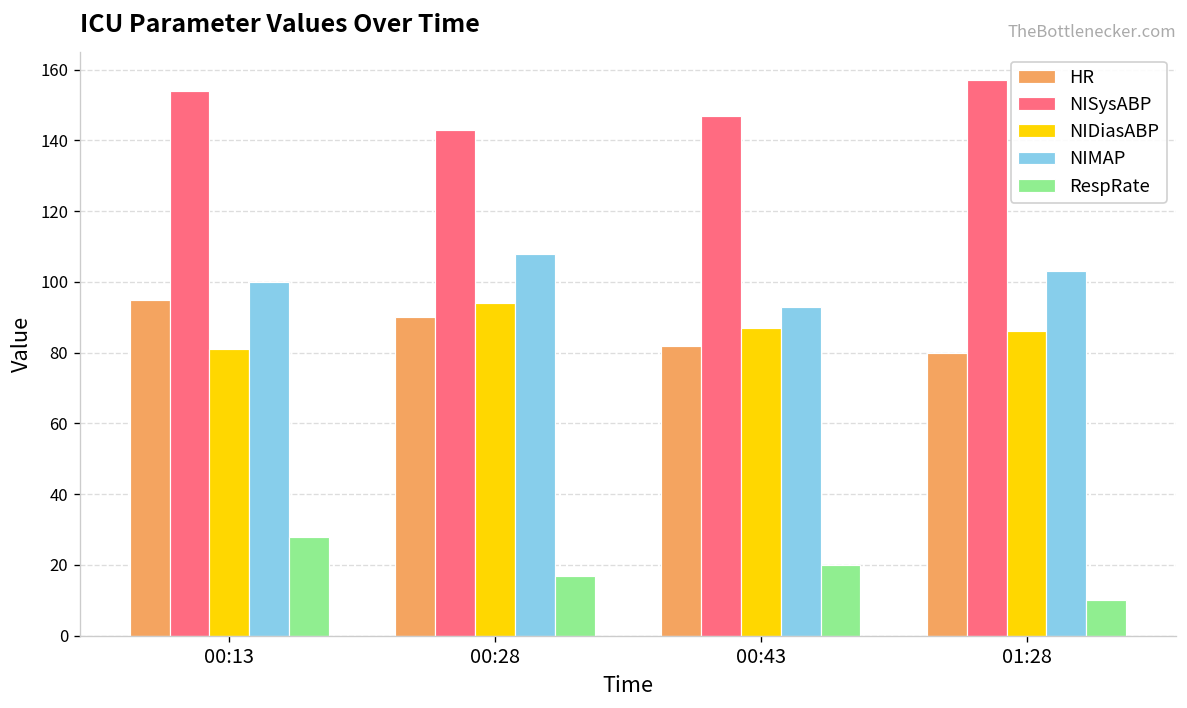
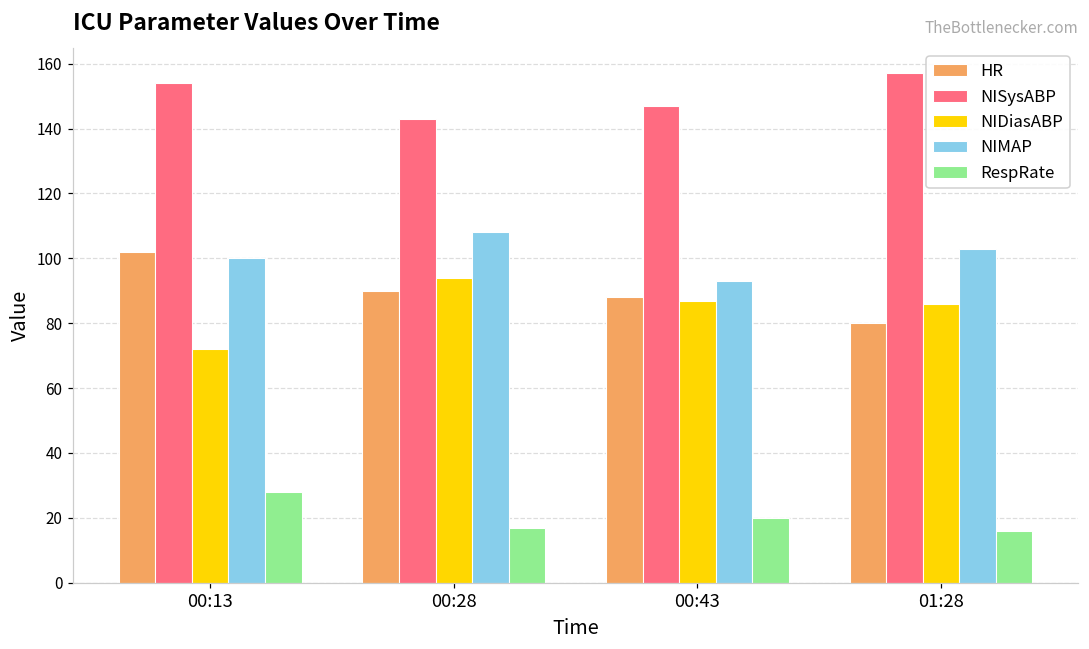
  {
    "HR": {
-     "00:13": 95,
+     "00:13": 102,
      "00:28": 90,
-     "00:43": 82,
+     "00:43": 88,
      "01:28": 80
    },
    "NISysABP": {
      "00:13": 154,
      "00:28": 143,
      "00:43": 147,
      "01:28": 157
    },
    "NIDiasABP": {
-     "00:13": 81,
+     "00:13": 72,
      "00:28": 94,
      "00:43": 87,
      "01:28": 86
    },
    "NIMAP": {
      "00:13": 100,
      "00:28": 108,
      "00:43": 93,
      "01:28": 103
    },
    "RespRate": {
      "00:13": 28,
      "00:28": 17,
      "00:43": 20,
-     "01:28": 10
+     "01:28": 16
    }
  }
